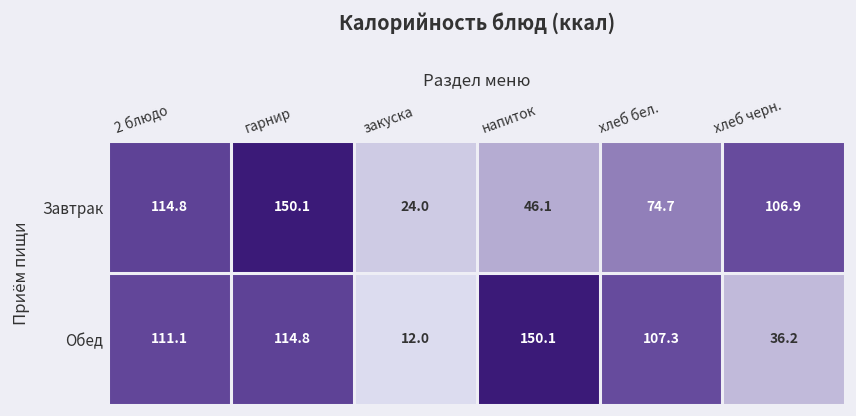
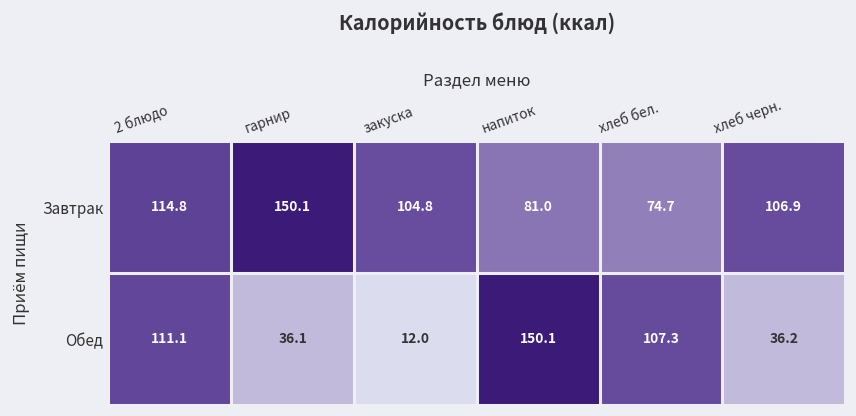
  {
    "Завтрак": {
      "2 блюдо": 114.8,
      "гарнир": 150.1,
-     "закуска": 24.0,
-     "напиток": 46.1,
+     "закуска": 104.8,
+     "напиток": 81.0,
      "хлеб бел.": 74.7,
      "хлеб черн.": 106.9
    },
    "Обед": {
      "2 блюдо": 111.1,
-     "гарнир": 114.8,
+     "гарнир": 36.1,
      "закуска": 12.0,
      "напиток": 150.1,
      "хлеб бел.": 107.3,
      "хлеб черн.": 36.2
    }
  }
